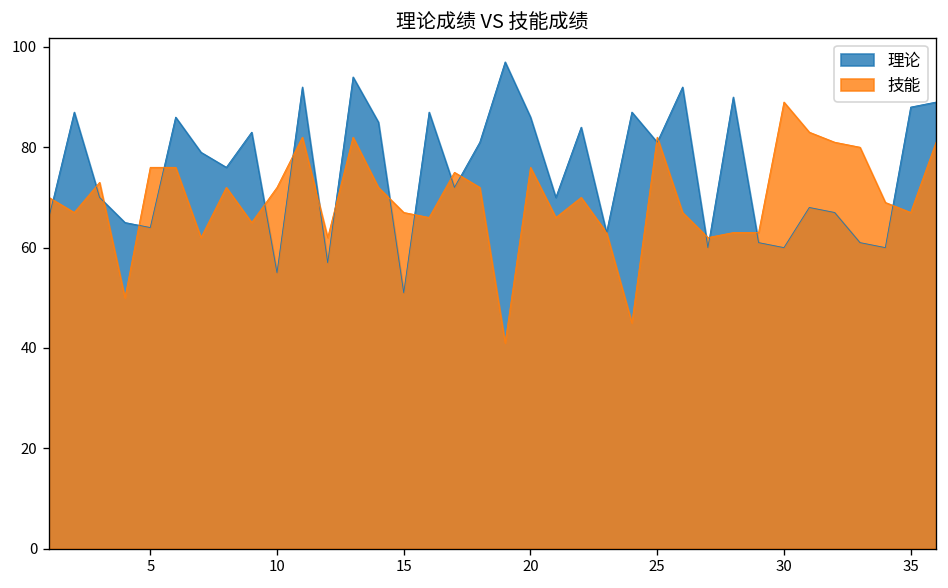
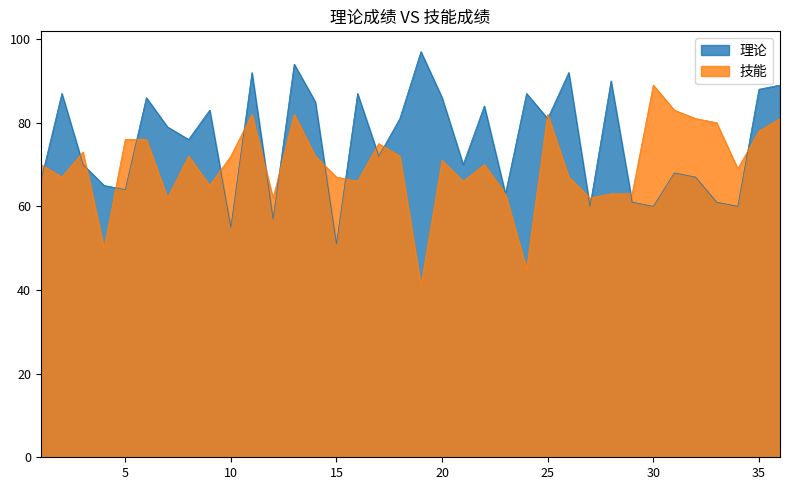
  {
    "理论": {
      "5": 64,
      "10": 55,
      "15": 51,
      "20": 86,
      "25": 81,
      "30": 60,
      "35": 88
    },
    "技能": {
      "5": 76,
      "10": 72,
      "15": 67,
-     "20": 76,
+     "20": 71,
      "25": 82,
      "30": 89,
-     "35": 67
+     "35": 78
    }
  }
